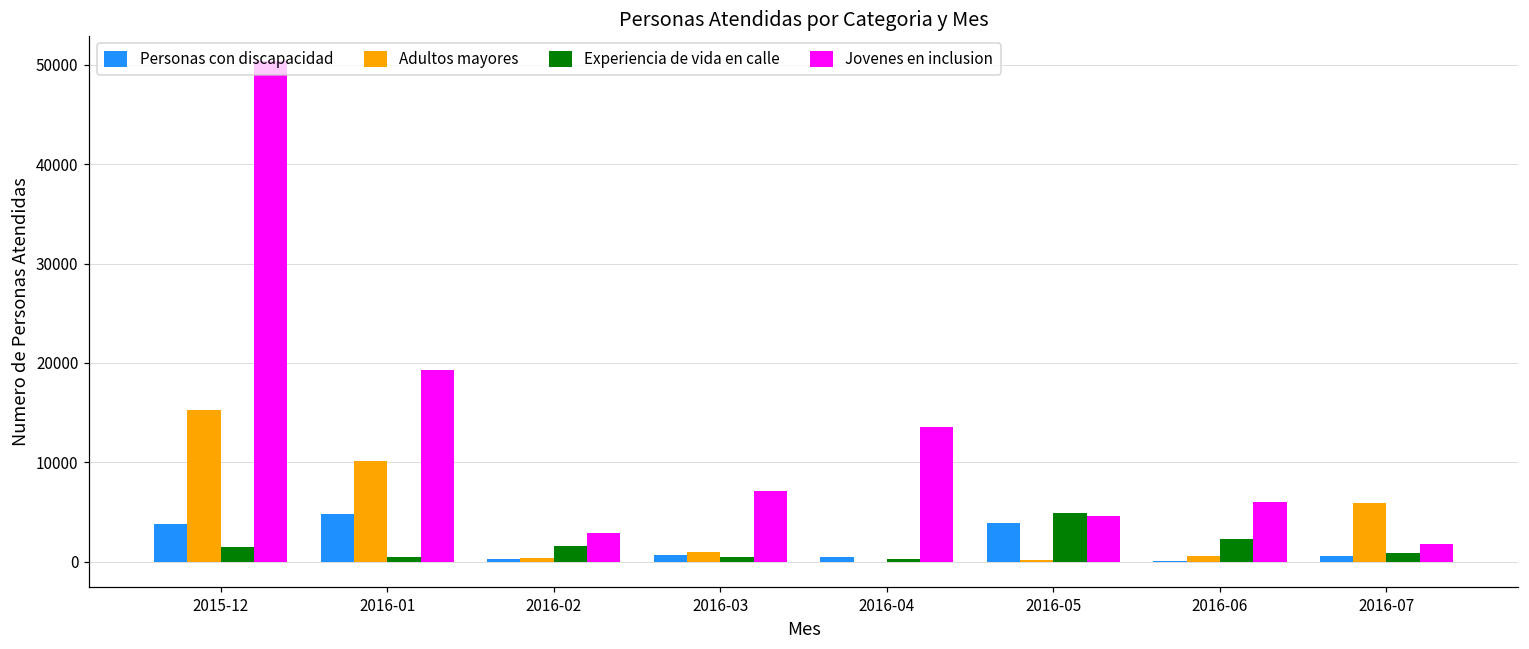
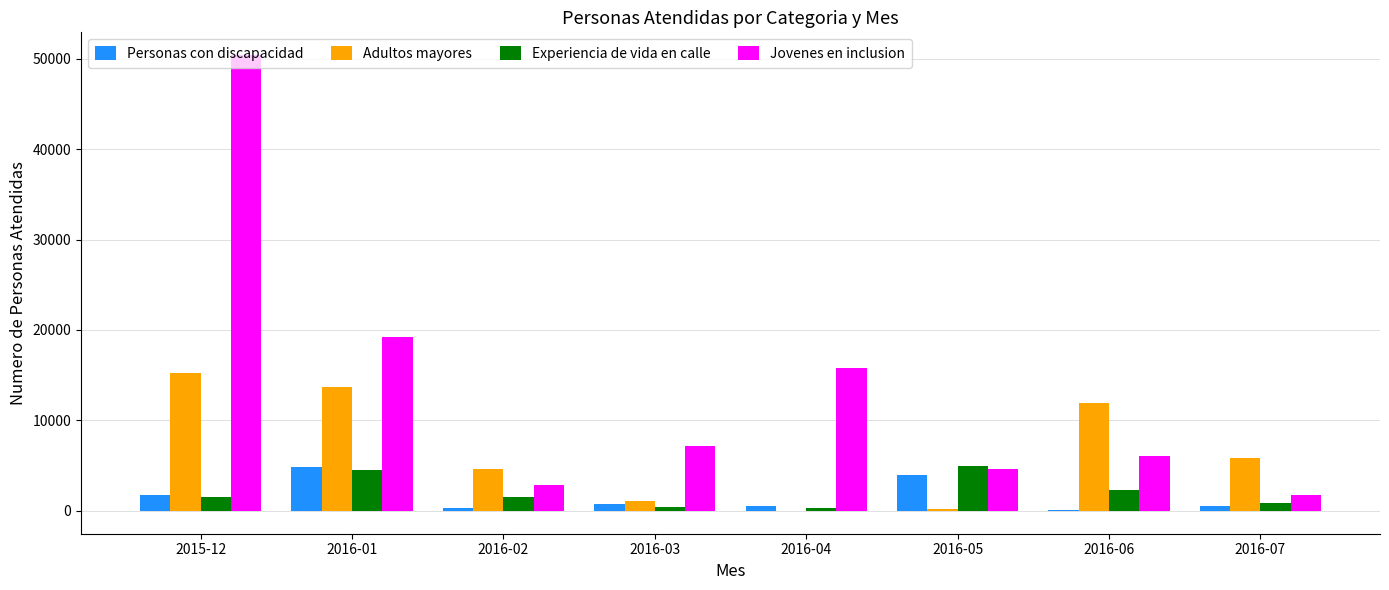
  {
    "Personas con discapacidad": {
-     "2015-12": 4000,
+     "2015-12": 2000,
      "2016-01": 5000,
      "2016-02": 0,
      "2016-03": 1000,
      "2016-04": 0,
      "2016-05": 4000,
      "2016-07": 1000
    },
    "Adultos mayores": {
      "2015-12": 15000,
-     "2016-01": 10000,
-     "2016-02": 0,
+     "2016-01": 14000,
+     "2016-02": 5000,
      "2016-03": 1000,
-     "2016-06": 1000,
+     "2016-06": 12000,
      "2016-07": 6000
    },
    "Experiencia de vida en calle": {
      "2015-12": 2000,
-     "2016-01": 0,
+     "2016-01": 5000,
      "2016-02": 2000,
      "2016-03": 0,
      "2016-04": 0,
      "2016-05": 5000,
      "2016-06": 2000,
      "2016-07": 1000
    },
    "Jovenes en inclusion": {
      "2016-01": 19000,
      "2016-02": 3000,
      "2016-03": 7000,
-     "2016-04": 14000,
+     "2016-04": 16000,
      "2016-05": 5000,
      "2016-06": 6000,
      "2016-07": 2000
    }
  }
